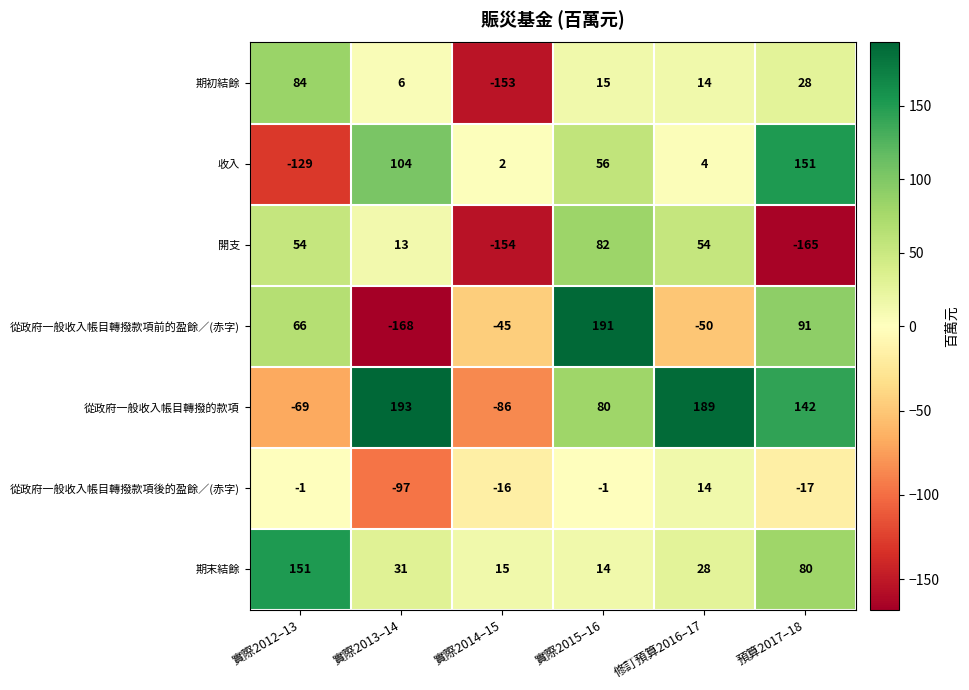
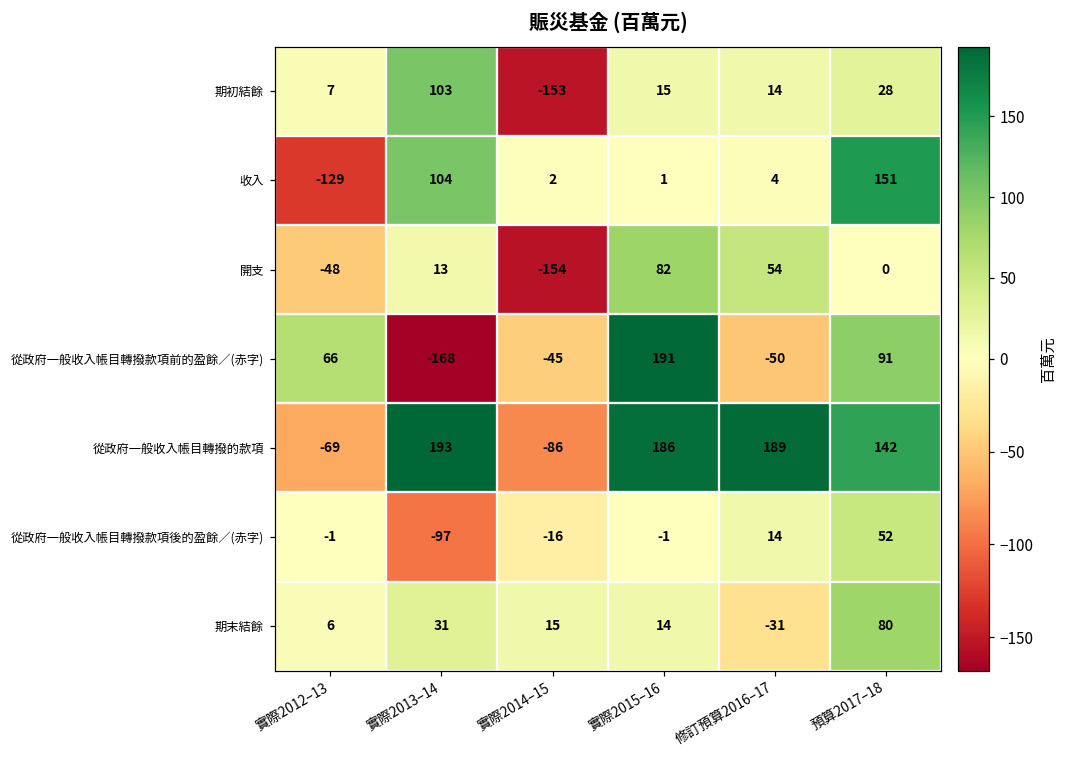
  {
    "期初結餘": {
-     "實際2012–13": 84,
-     "實際2013–14": 6,
+     "實際2012–13": 7,
+     "實際2013–14": 103,
      "實際2014–15": -153,
      "實際2015–16": 15,
      "修訂預算2016–17": 14,
      "預算2017–18": 28
    },
    "收入": {
      "實際2012–13": -129,
      "實際2013–14": 104,
      "實際2014–15": 2,
-     "實際2015–16": 56,
+     "實際2015–16": 1,
      "修訂預算2016–17": 4,
      "預算2017–18": 151
    },
    "開支": {
-     "實際2012–13": 54,
+     "實際2012–13": -48,
      "實際2013–14": 13,
      "實際2014–15": -154,
      "實際2015–16": 82,
      "修訂預算2016–17": 54,
-     "預算2017–18": -165
+     "預算2017–18": 0
    },
    "從政府一般收入帳目轉撥款項前的盈餘／(赤字)": {
      "實際2012–13": 66,
      "實際2013–14": -168,
      "實際2014–15": -45,
      "實際2015–16": 191,
      "修訂預算2016–17": -50,
      "預算2017–18": 91
    },
    "從政府一般收入帳目轉撥的款項": {
      "實際2012–13": -69,
      "實際2013–14": 193,
      "實際2014–15": -86,
-     "實際2015–16": 80,
+     "實際2015–16": 186,
      "修訂預算2016–17": 189,
      "預算2017–18": 142
    },
    "從政府一般收入帳目轉撥款項後的盈餘／(赤字)": {
      "實際2012–13": -1,
      "實際2013–14": -97,
      "實際2014–15": -16,
      "實際2015–16": -1,
      "修訂預算2016–17": 14,
-     "預算2017–18": -17
+     "預算2017–18": 52
    },
    "期末結餘": {
-     "實際2012–13": 151,
+     "實際2012–13": 6,
      "實際2013–14": 31,
      "實際2014–15": 15,
      "實際2015–16": 14,
-     "修訂預算2016–17": 28,
+     "修訂預算2016–17": -31,
      "預算2017–18": 80
    }
  }
